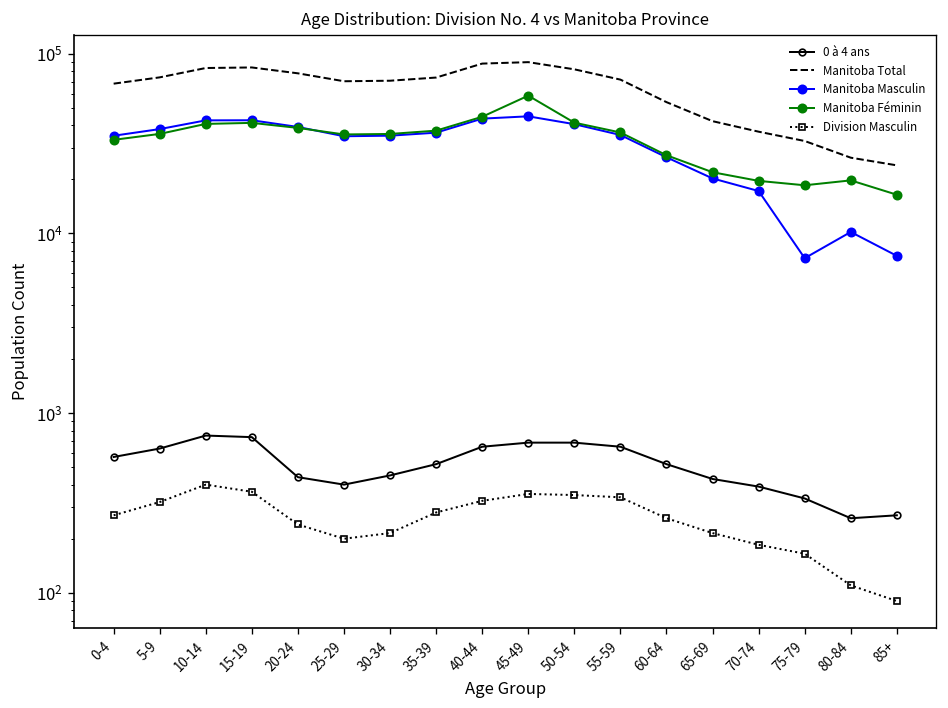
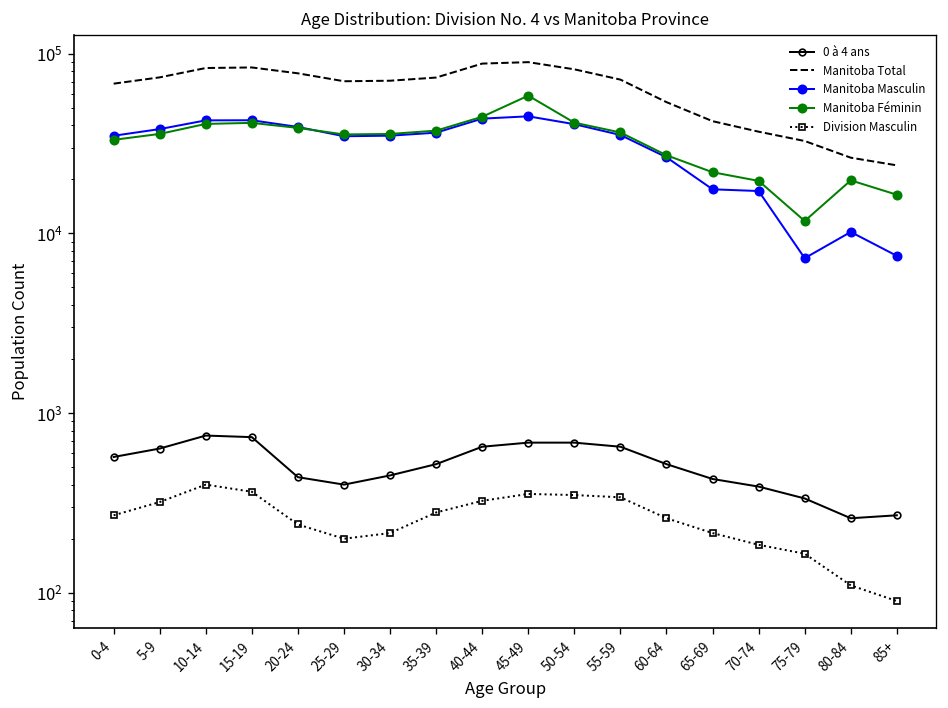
  {
    "Manitoba Masculin": {
      "0-4": 35000,
      "5-9": 38000,
      "10-14": 43000,
      "45-49": 45000,
-     "65-69": 20000,
+     "65-69": 18000,
      "70-74": 17000,
      "75-79": 7000,
      "80-84": 10000,
      "85+": 8000
    },
    "Manitoba Féminin": {
      "0-4": 33000,
      "5-9": 36000,
      "10-14": 41000,
      "45-49": 58000,
      "65-69": 22000,
      "70-74": 20000,
-     "75-79": 19000,
+     "75-79": 12000,
      "80-84": 20000,
      "85+": 16000
    }
  }
